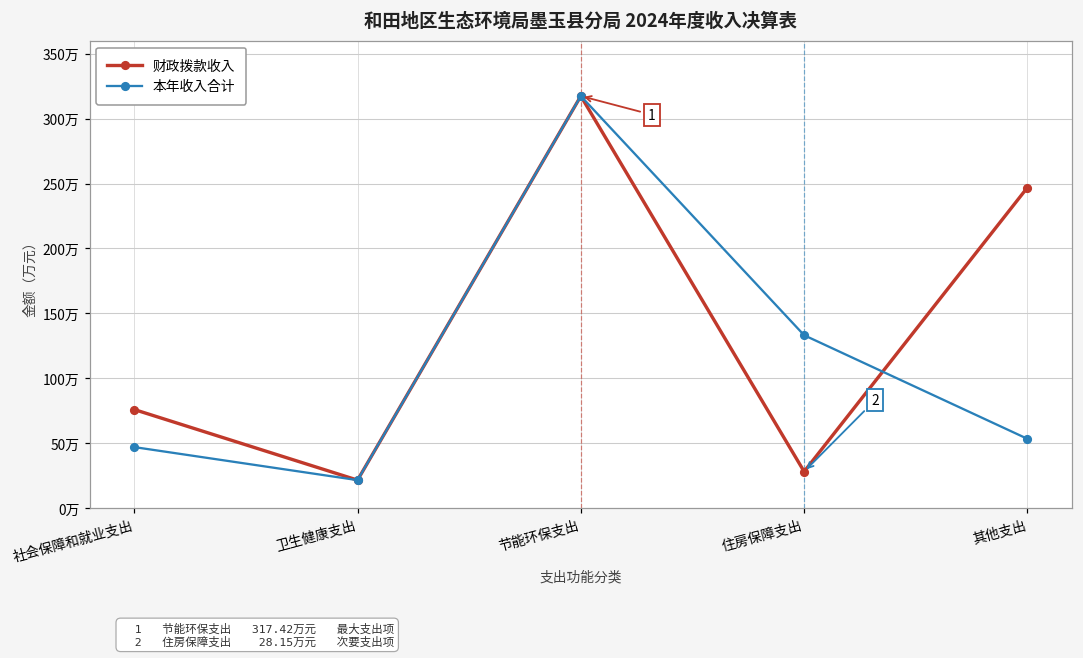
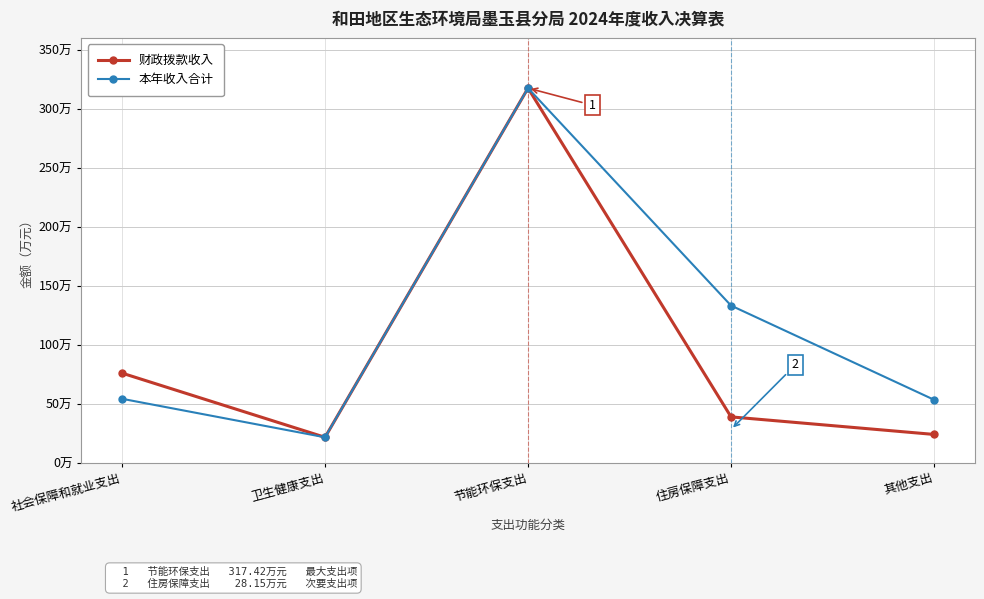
  {
    "财政拨款收入": {
      "社会保障和就业支出": "76万",
-     "住房保障支出": "28万",
-     "其他支出": "247万"
+     "住房保障支出": "39万",
+     "其他支出": "24万"
    },
    "本年收入合计": {
-     "社会保障和就业支出": "47万",
+     "社会保障和就业支出": "54万",
      "住房保障支出": "133万",
      "其他支出": "53万"
    }
  }
